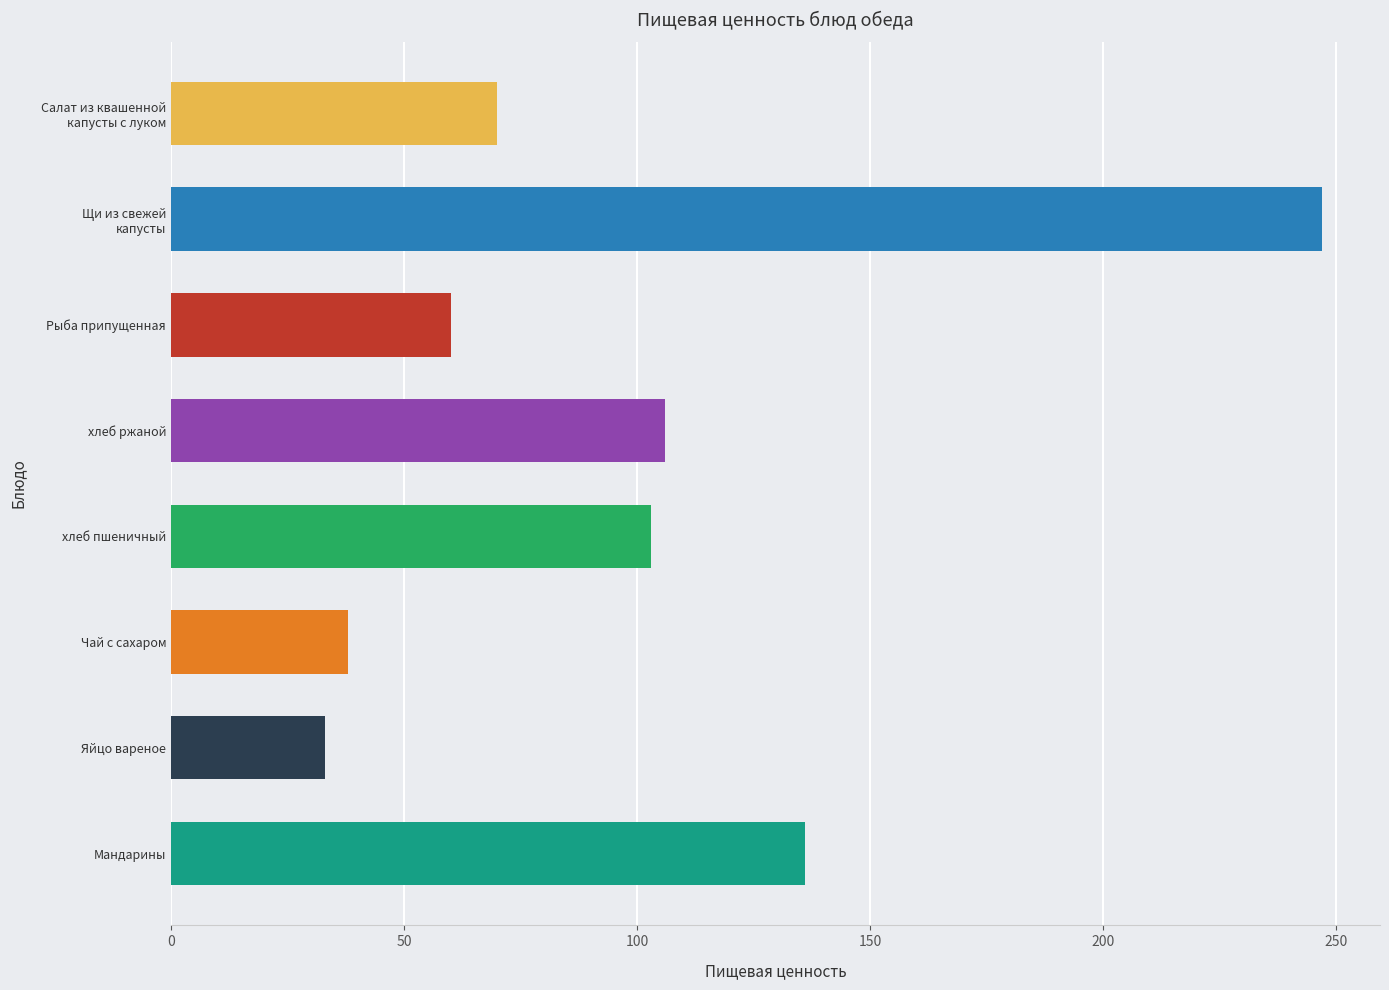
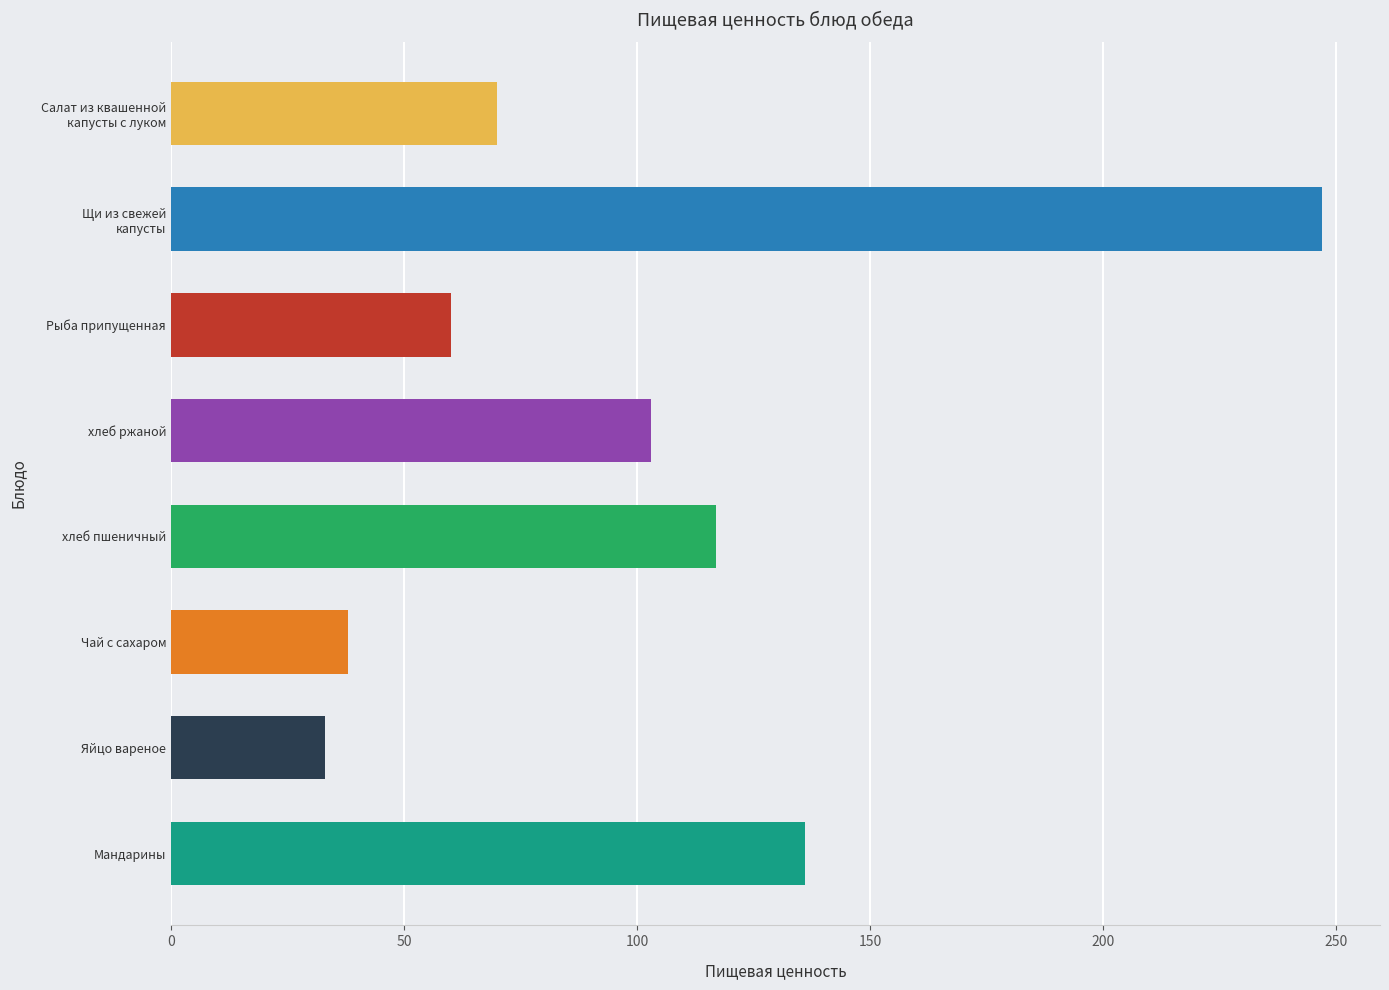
  {
    "Салат из квашенной капусты с луком": 70,
    "Щи из свежей капусты": 247,
    "Рыба припущенная": 60,
-   "хлеб ржаной": 106,
-   "хлеб пшеничный": 103,
+   "хлеб ржаной": 103,
+   "хлеб пшеничный": 117,
    "Чай с сахаром": 38,
    "Яйцо вареное": 33,
    "Мандарины": 136
  }
